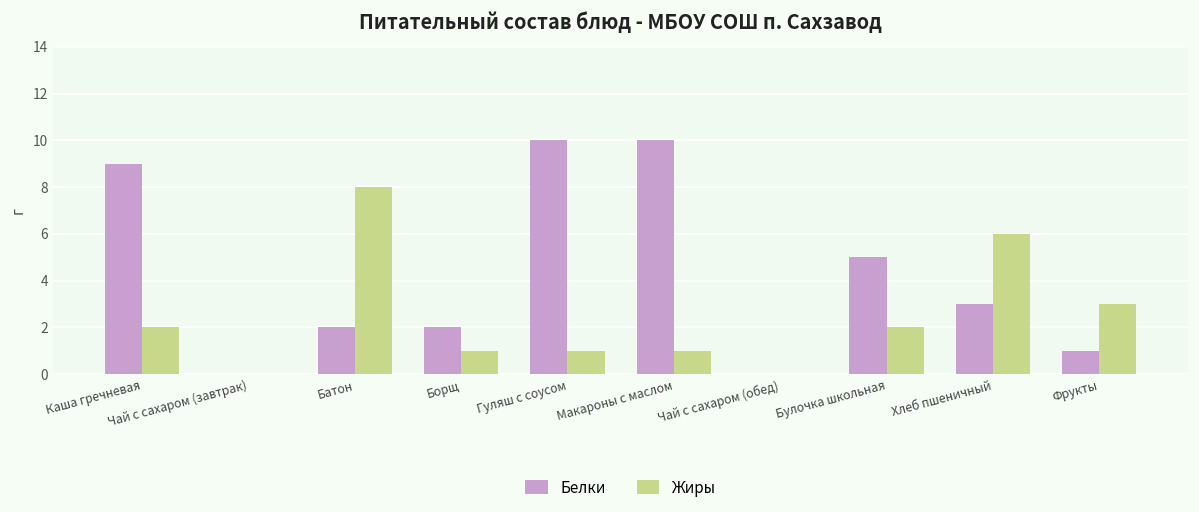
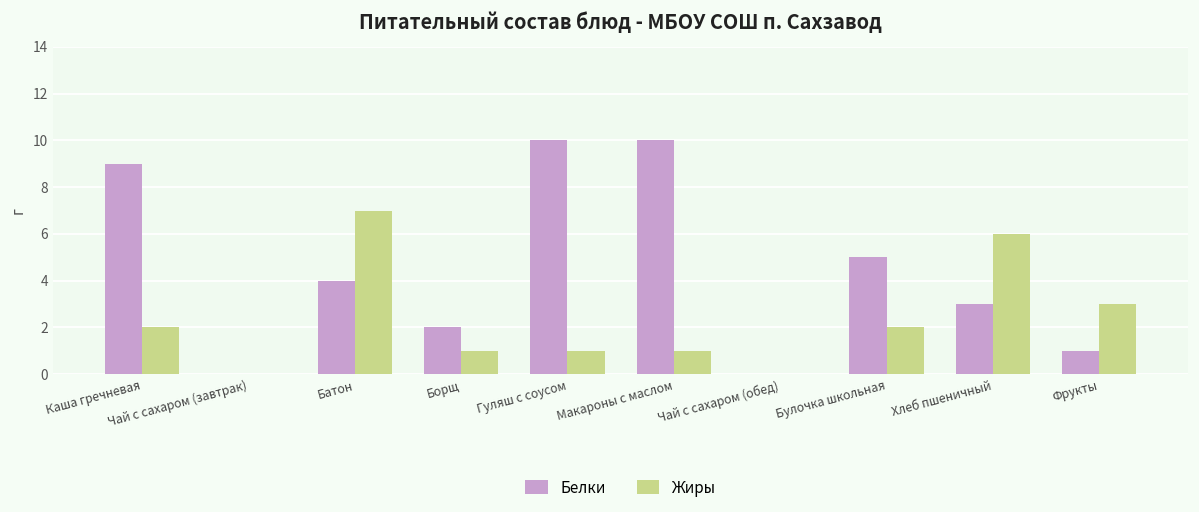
  {
    "Белки": {
      "Каша гречневая": 9,
      "Чай с сахаром (завтрак)": 0,
-     "Батон": 2,
+     "Батон": 4,
      "Борщ": 2,
      "Гуляш с соусом": 10,
      "Макароны с маслом": 10,
      "Чай с сахаром (обед)": 0,
      "Булочка школьная": 5,
      "Хлеб пшеничный": 3,
      "Фрукты": 1
    },
    "Жиры": {
      "Каша гречневая": 2,
      "Чай с сахаром (завтрак)": 0,
-     "Батон": 8,
+     "Батон": 7,
      "Борщ": 1,
      "Гуляш с соусом": 1,
      "Макароны с маслом": 1,
      "Чай с сахаром (обед)": 0,
      "Булочка школьная": 2,
      "Хлеб пшеничный": 6,
      "Фрукты": 3
    }
  }
